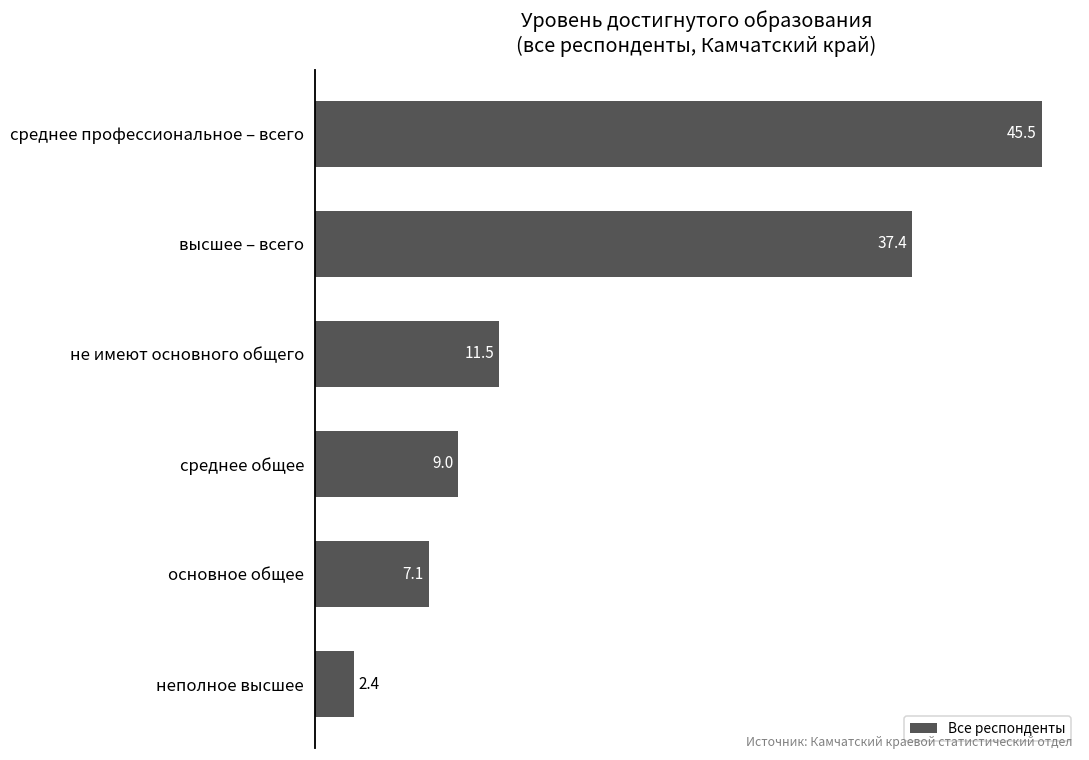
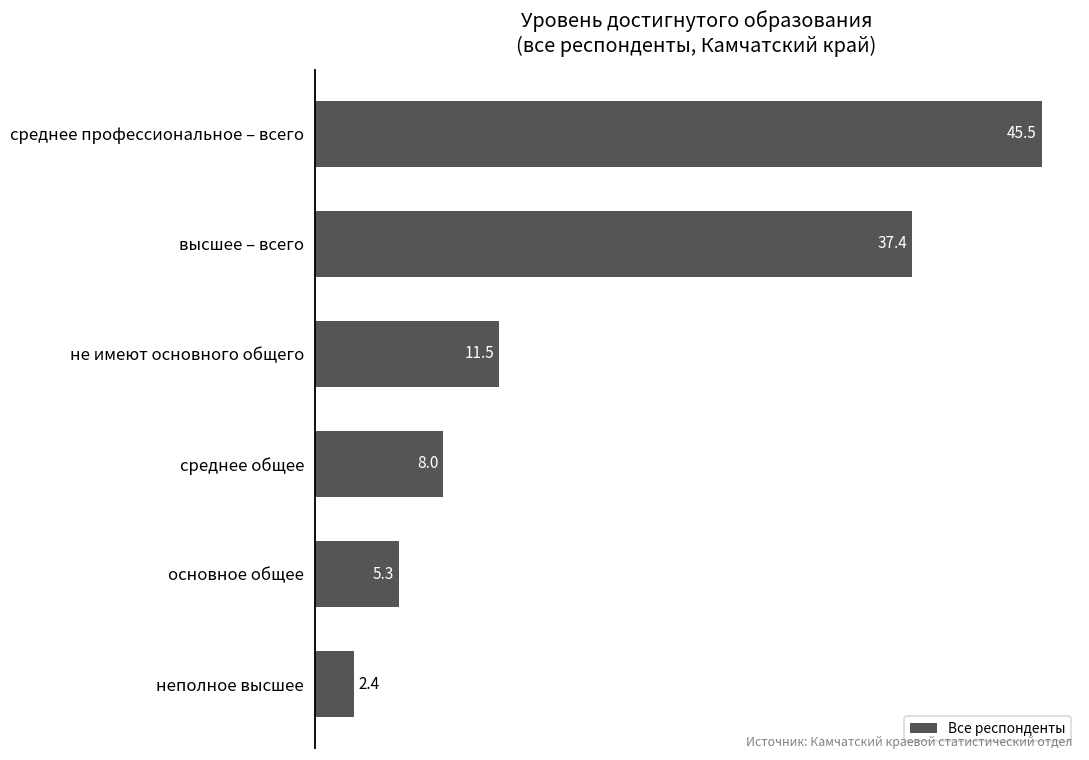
  {
    "среднее профессиональное – всего": 45.5,
    "высшее – всего": 37.4,
    "не имеют основного общего": 11.5,
-   "среднее общее": 9.0,
-   "основное общее": 7.1,
+   "среднее общее": 8.0,
+   "основное общее": 5.3,
    "неполное высшее": 2.4
  }
